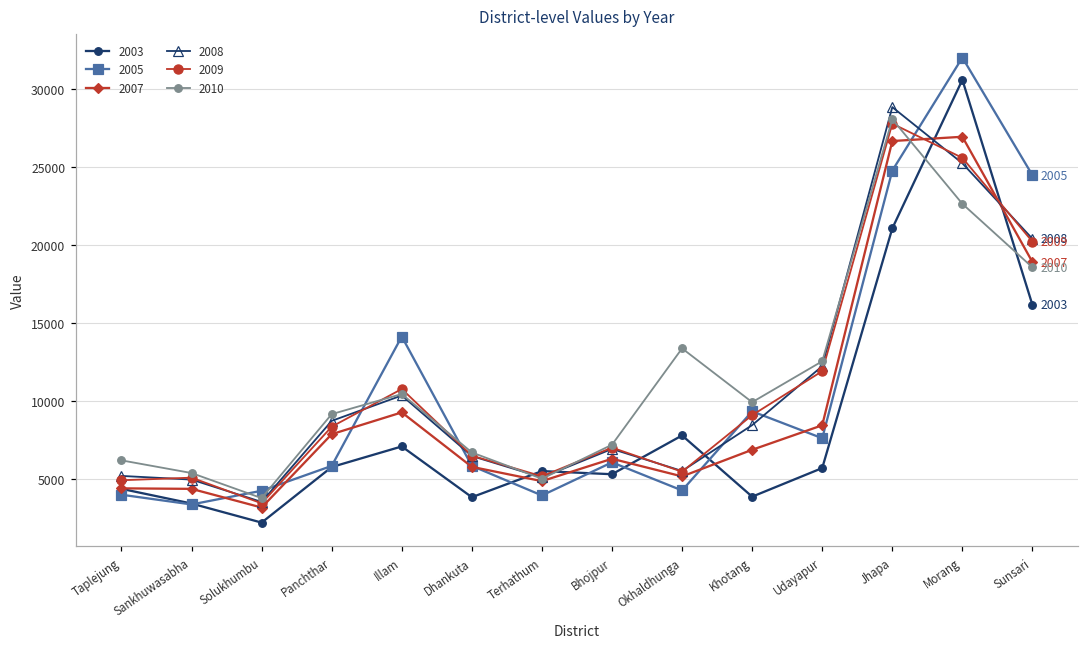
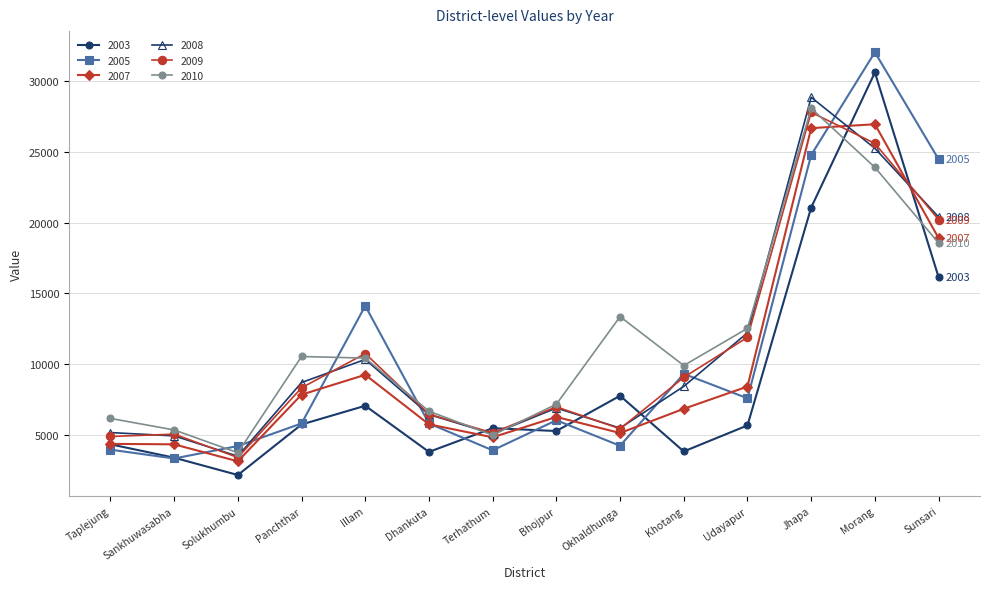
  {
    "2005": {
      "Taplejung": 4000,
      "Solukhumbu": 4200,
      "Illam": 14100,
      "Terhathum": 3900,
      "Bhojpur": 6000,
      "Okhaldhunga": 4200,
      "Khotang": 9300,
      "Udayapur": 7600,
      "Jhapa": 24800,
      "Morang": 32000
    },
    "2010": {
      "Taplejung": 6200,
      "Sankhuwasabha": 5400,
      "Solukhumbu": 3800,
-     "Panchthar": 9100,
+     "Panchthar": 10500,
      "Dhankuta": 6700,
      "Bhojpur": 7200,
      "Okhaldhunga": 13400,
      "Khotang": 9900,
      "Udayapur": 12500,
      "Jhapa": 28100,
-     "Morang": 22600
+     "Morang": 23900
    }
  }
